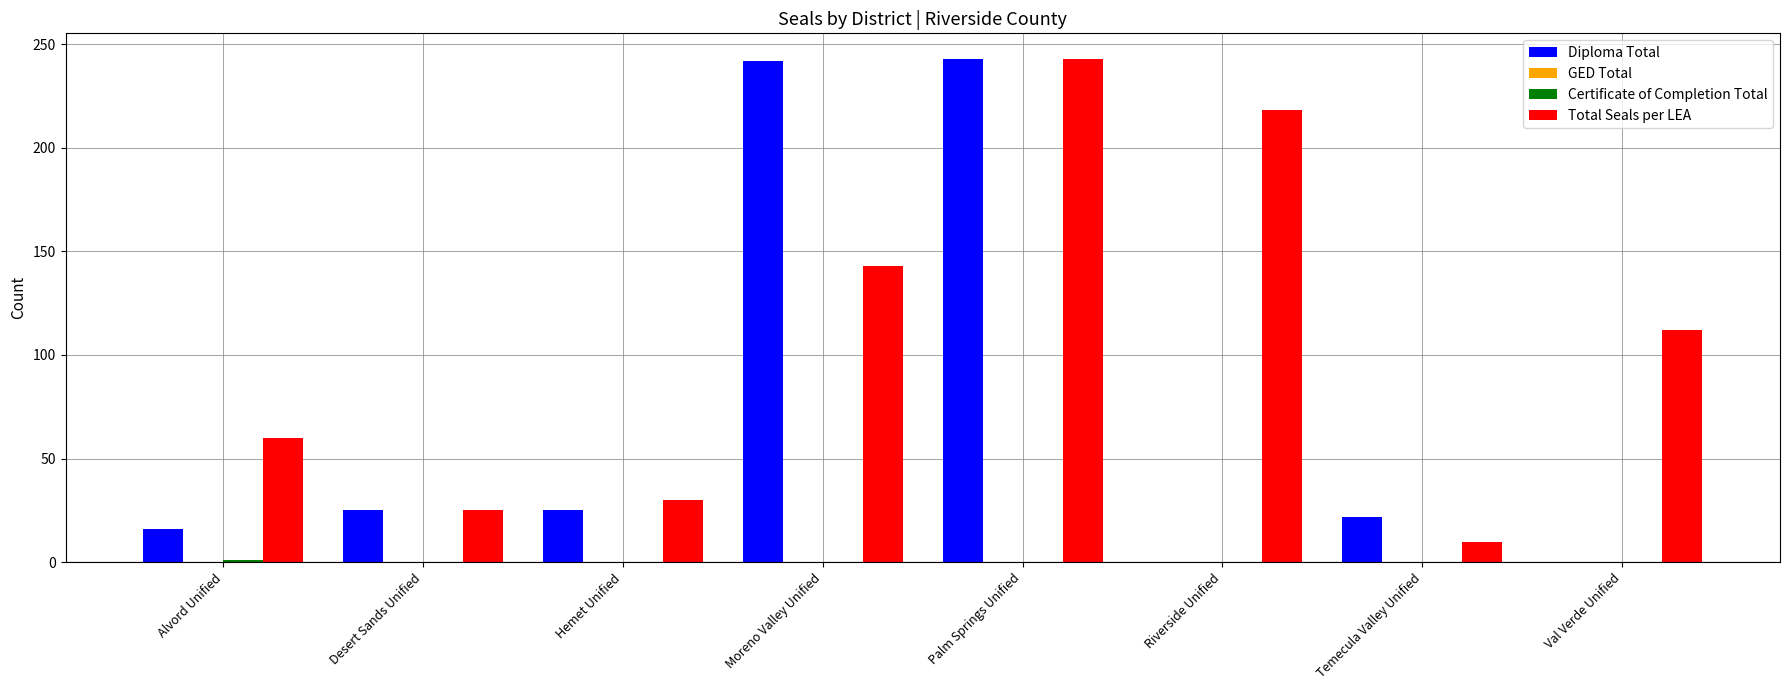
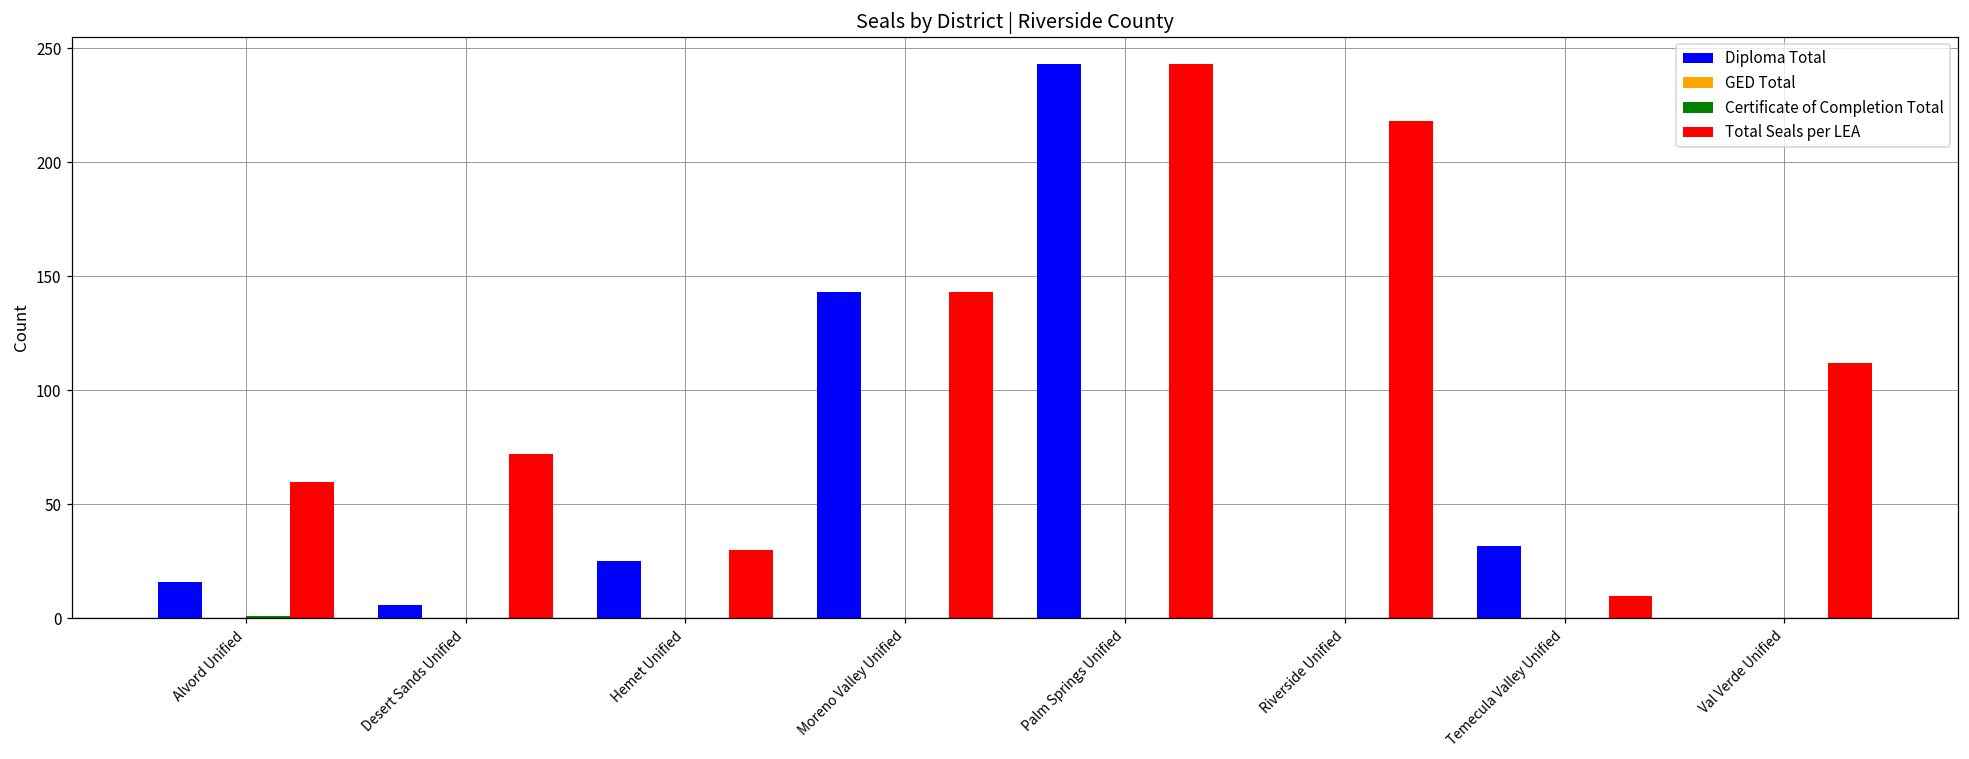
  {
    "Diploma Total": {
      "Alvord Unified": 16,
-     "Desert Sands Unified": 25,
+     "Desert Sands Unified": 6,
      "Hemet Unified": 25,
-     "Moreno Valley Unified": 242,
+     "Moreno Valley Unified": 143,
      "Palm Springs Unified": 243,
      "Riverside Unified": 0,
-     "Temecula Valley Unified": 22,
+     "Temecula Valley Unified": 32,
      "Val Verde Unified": 0
    },
    "GED Total": {
      "Alvord Unified": 0,
      "Desert Sands Unified": 0,
      "Hemet Unified": 0,
      "Moreno Valley Unified": 0,
      "Palm Springs Unified": 0,
      "Riverside Unified": 0,
      "Temecula Valley Unified": 0,
      "Val Verde Unified": 0
    },
    "Certificate of Completion Total": {
      "Desert Sands Unified": 0,
      "Hemet Unified": 0,
      "Moreno Valley Unified": 0,
      "Palm Springs Unified": 0,
      "Riverside Unified": 0,
      "Temecula Valley Unified": 0,
      "Val Verde Unified": 0
    },
    "Total Seals per LEA": {
      "Alvord Unified": 60,
-     "Desert Sands Unified": 25,
+     "Desert Sands Unified": 72,
      "Hemet Unified": 30,
      "Moreno Valley Unified": 143,
      "Palm Springs Unified": 243,
      "Riverside Unified": 218,
      "Temecula Valley Unified": 10,
      "Val Verde Unified": 112
    }
  }
